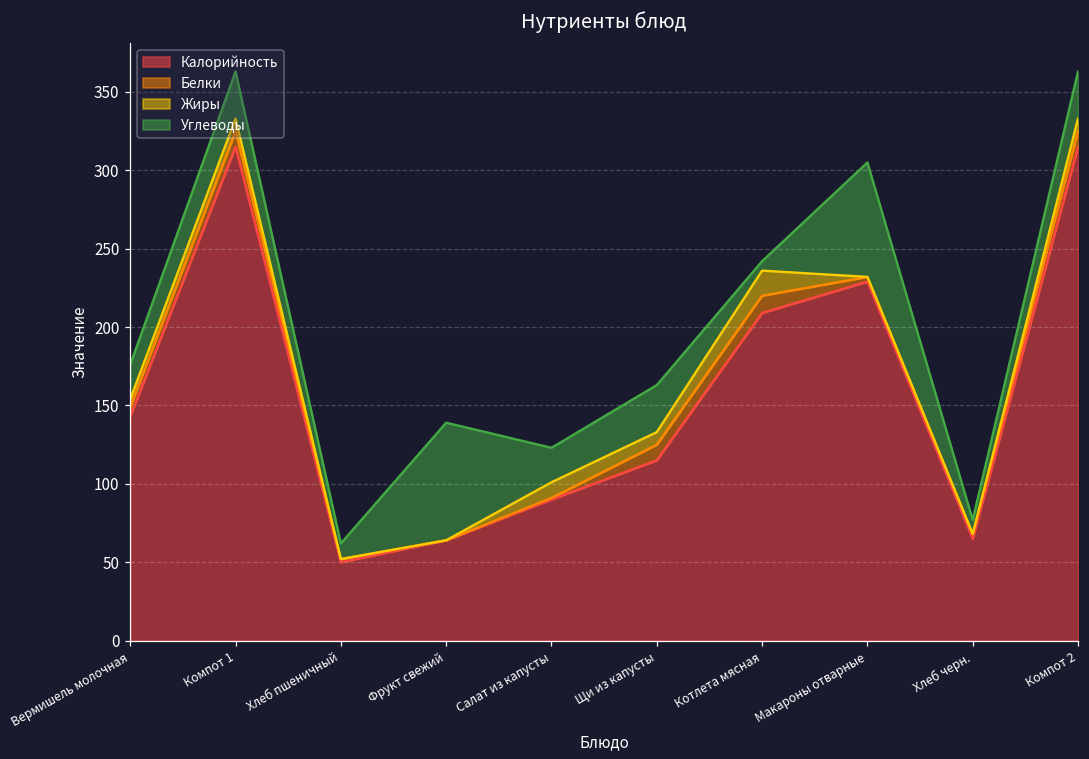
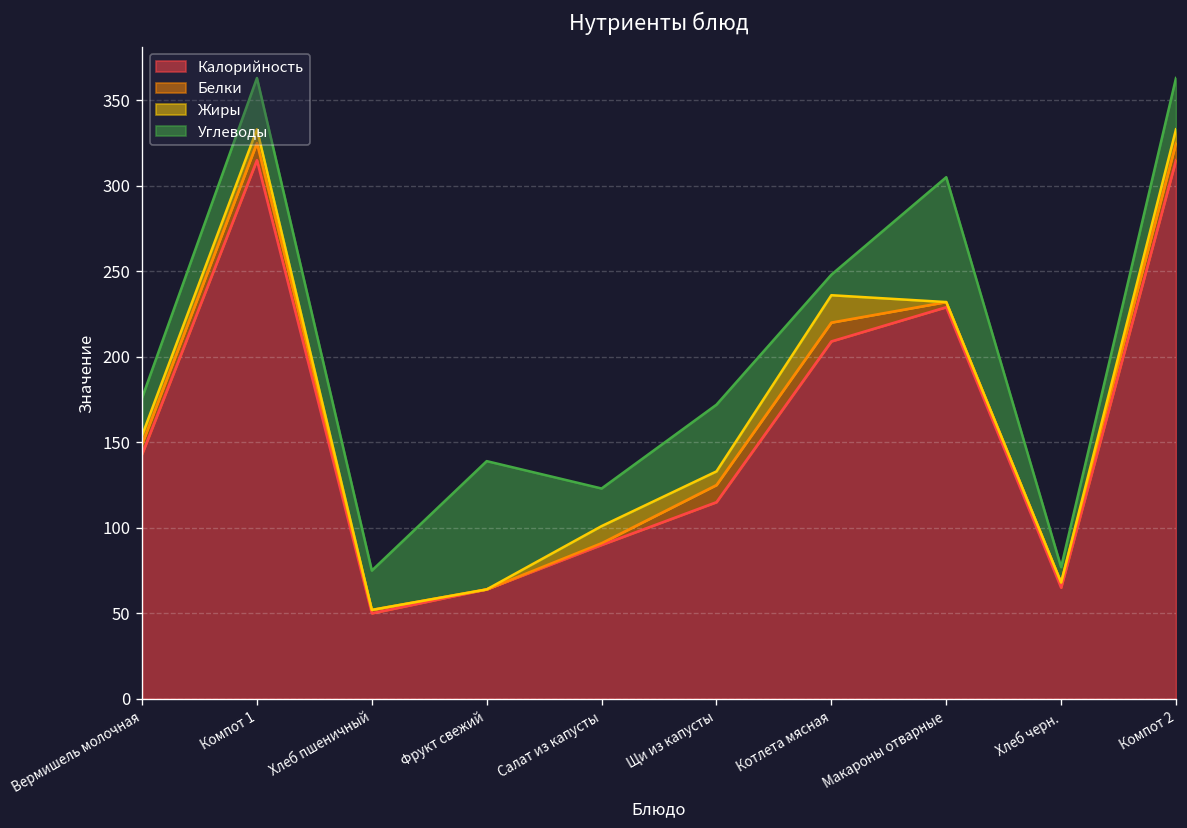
  {
    "Калорийность": {
      "Вермишель молочная": 143,
      "Компот 1": 315,
      "Хлеб пшеничный": 50,
      "Щи из капусты": 115,
      "Котлета мясная": 209,
      "Макароны отварные": 229,
      "Хлеб черн.": 65,
      "Компот 2": 315
    },
    "Углеводы": {
      "Вермишель молочная": 22,
-     "Хлеб пшеничный": 10,
+     "Хлеб пшеничный": 23,
      "Фрукт свежий": 75,
      "Салат из капусты": 22,
-     "Щи из капусты": 30,
-     "Котлета мясная": 6,
+     "Щи из капусты": 39,
+     "Котлета мясная": 12,
      "Макароны отварные": 73,
      "Хлеб черн.": 9,
      "Компот 2": 30
    }
  }
